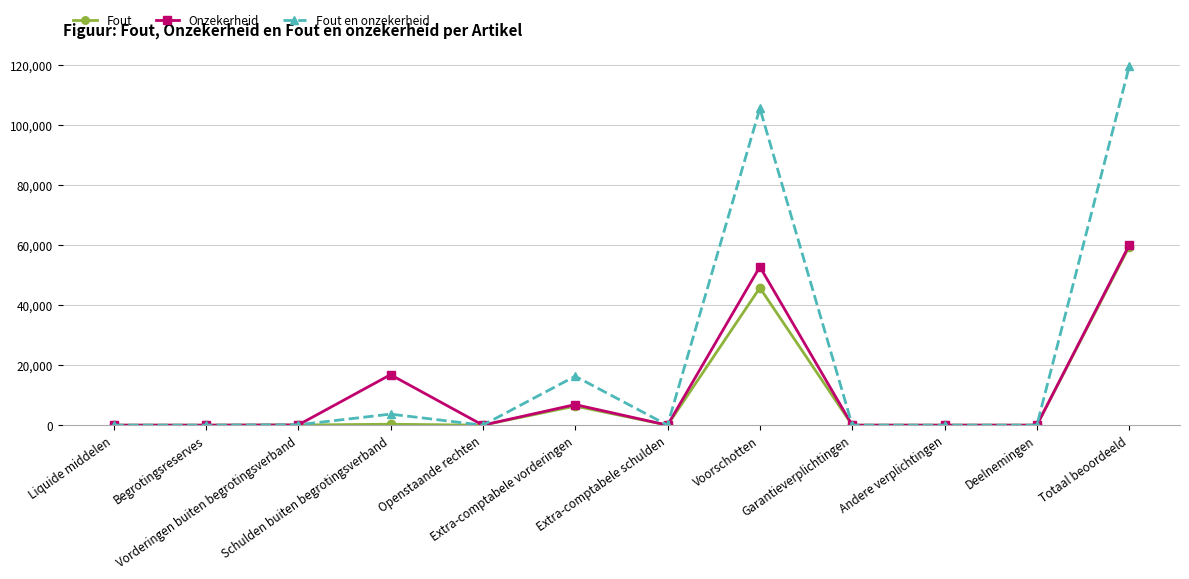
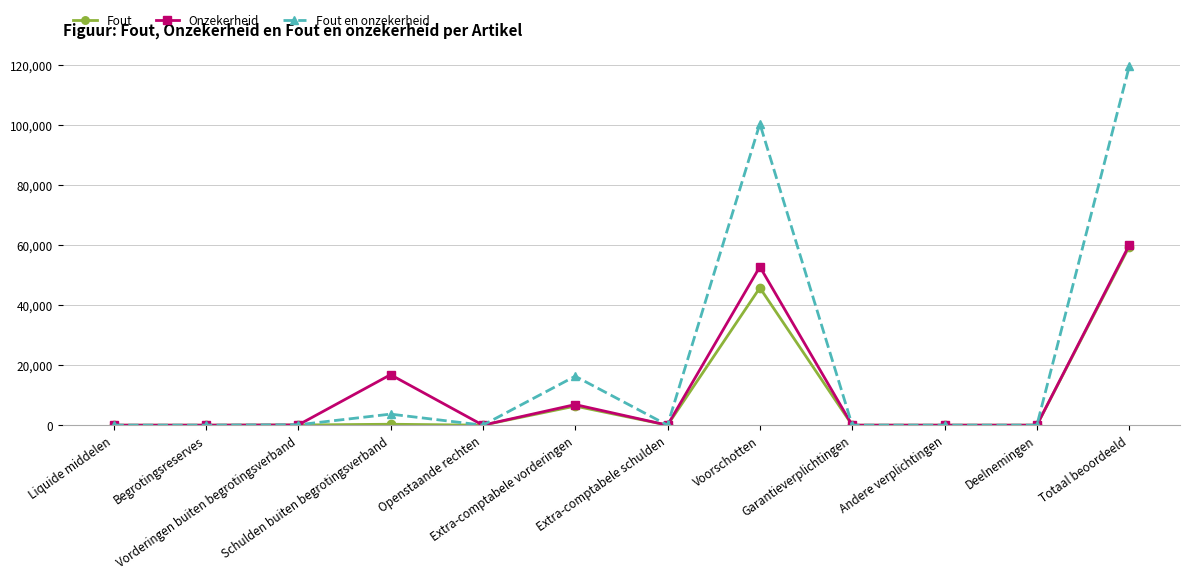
  {
    "Fout": {
      "Schulden buiten begrotingsverband": "0",
      "Voorschotten": "46,000"
    },
    "Onzekerheid": {
      "Schulden buiten begrotingsverband": "17,000",
      "Voorschotten": "53,000"
    },
    "Fout en onzekerheid": {
      "Schulden buiten begrotingsverband": "4,000",
      "Extra-comptabele vorderingen": "16,000",
-     "Voorschotten": "106,000",
+     "Voorschotten": "100,000",
      "Totaal beoordeeld": "120,000"
    }
  }
